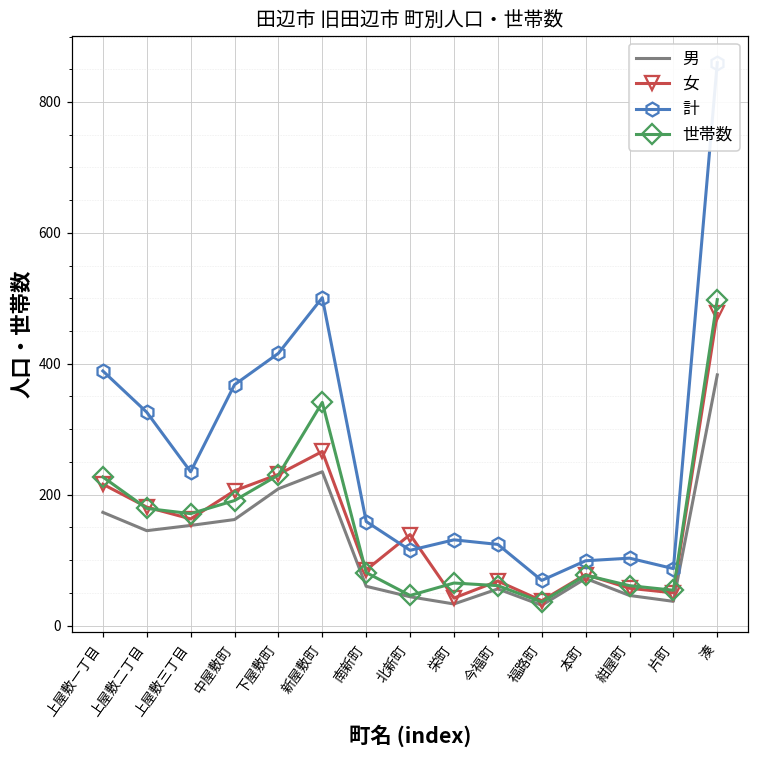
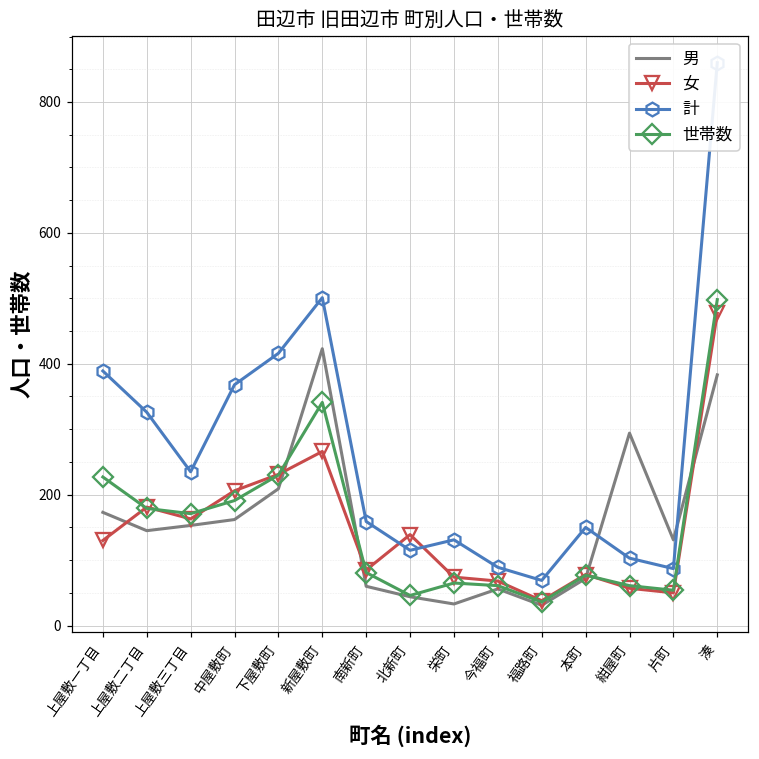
  {
    "男": {
      "上屋敷一丁目": 170,
      "上屋敷二丁目": 150,
      "上屋敷三丁目": 150,
      "中屋敷町": 160,
      "下屋敷町": 210,
-     "新屋敷町": 240,
+     "新屋敷町": 420,
      "南新町": 60,
      "栄町": 30,
      "今福町": 60,
      "福路町": 30,
      "本町": 70,
-     "紺屋町": 50,
-     "片町": 40,
+     "紺屋町": 290,
+     "片町": 130,
      "湊": 380
    },
    "女": {
-     "上屋敷一丁目": 220,
+     "上屋敷一丁目": 130,
      "上屋敷三丁目": 160,
      "中屋敷町": 210,
      "新屋敷町": 270,
      "北新町": 140,
-     "栄町": 40,
+     "栄町": 70,
      "今福町": 70,
      "湊": 480
    },
    "計": {
      "上屋敷一丁目": 390,
      "上屋敷二丁目": 330,
      "上屋敷三丁目": 240,
      "中屋敷町": 370,
      "下屋敷町": 420,
      "新屋敷町": 500,
      "南新町": 160,
      "北新町": 120,
      "栄町": 130,
-     "今福町": 120,
+     "今福町": 90,
      "福路町": 70,
-     "本町": 100,
+     "本町": 150,
      "紺屋町": 100,
      "片町": 90
    },
    "世帯数": {
      "上屋敷一丁目": 230,
      "上屋敷三丁目": 170,
      "中屋敷町": 190,
      "新屋敷町": 340,
      "栄町": 70,
      "今福町": 60,
      "湊": 500
    }
  }
